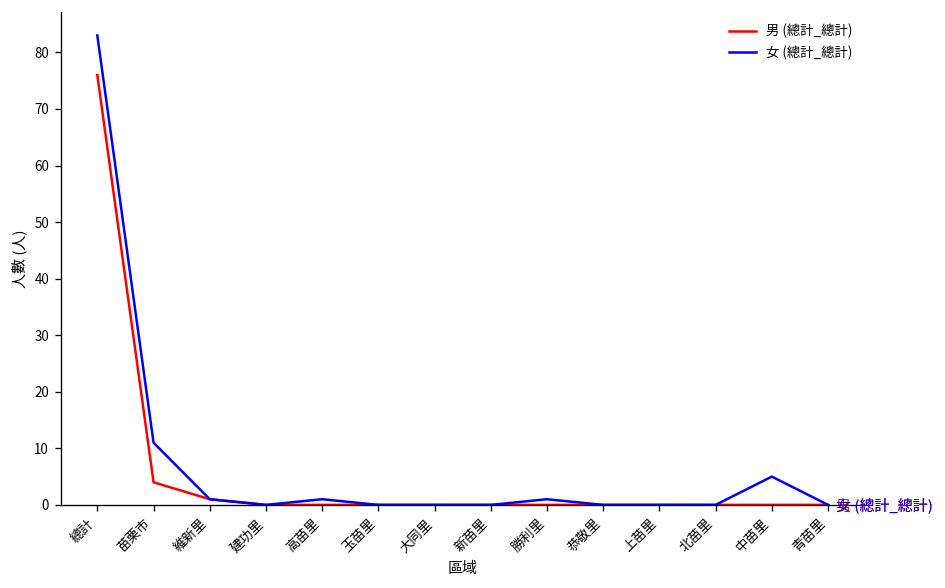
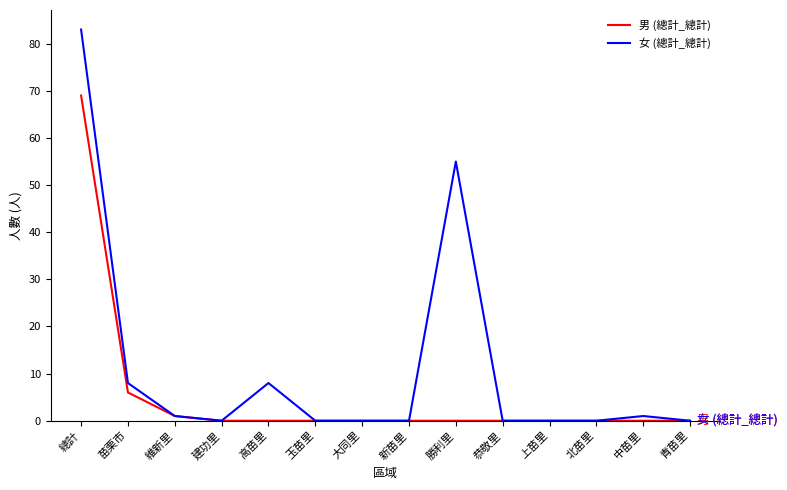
  {
    "男 (總計_總計)": {
-     "總計": 76,
-     "苗栗市": 4,
+     "總計": 69,
+     "苗栗市": 6,
      "高苗里": 0,
      "勝利里": 0,
      "中苗里": 0
    },
    "女 (總計_總計)": {
      "總計": 83,
-     "苗栗市": 11,
-     "高苗里": 1,
-     "勝利里": 1,
-     "中苗里": 5
+     "苗栗市": 8,
+     "高苗里": 8,
+     "勝利里": 55,
+     "中苗里": 1
    }
  }
